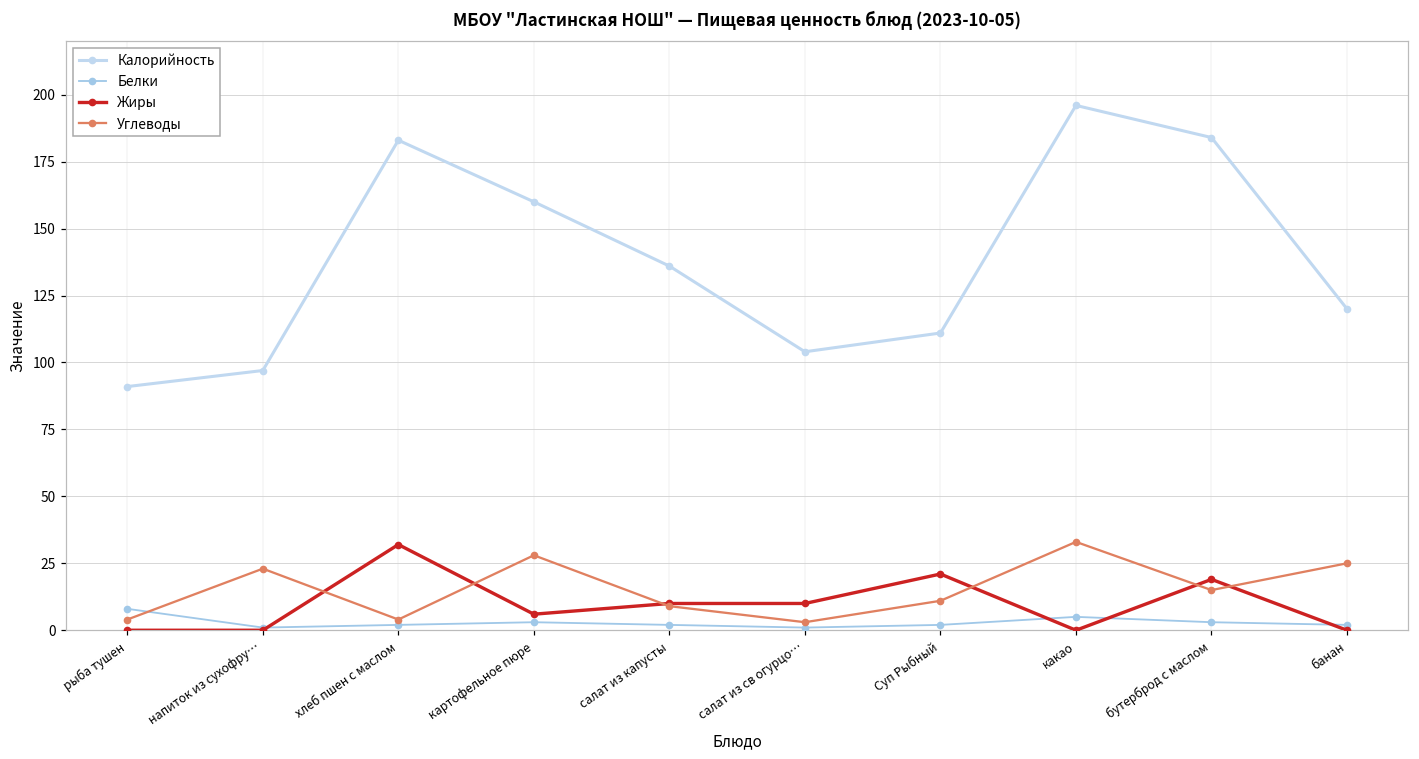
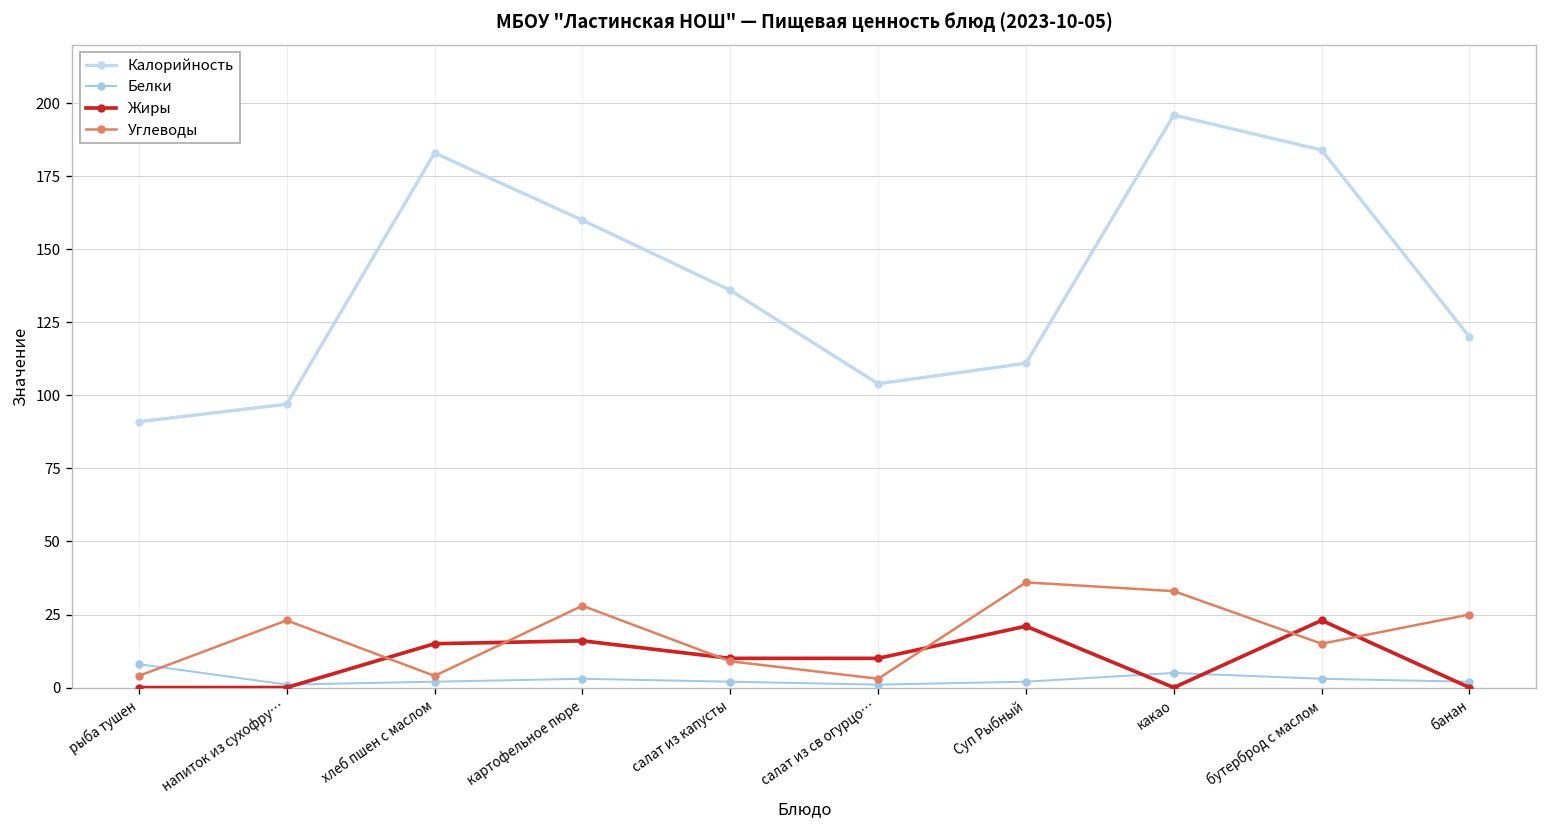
  {
    "Жиры": {
      "рыба тушен": 0,
-     "хлеб пшен с маслом": 32,
-     "картофельное пюре": 6,
+     "хлеб пшен с маслом": 15,
+     "картофельное пюре": 16,
      "салат из св огурцо…": 10,
      "Суп Рыбный": 21,
      "какао": 0,
-     "бутерброд с маслом": 19,
+     "бутерброд с маслом": 23,
      "банан": 0
    },
    "Углеводы": {
      "рыба тушен": 4,
      "напиток из сухофру…": 23,
      "хлеб пшен с маслом": 4,
      "картофельное пюре": 28,
      "салат из св огурцо…": 3,
-     "Суп Рыбный": 11,
+     "Суп Рыбный": 36,
      "какао": 33,
      "бутерброд с маслом": 15,
      "банан": 25
    }
  }
